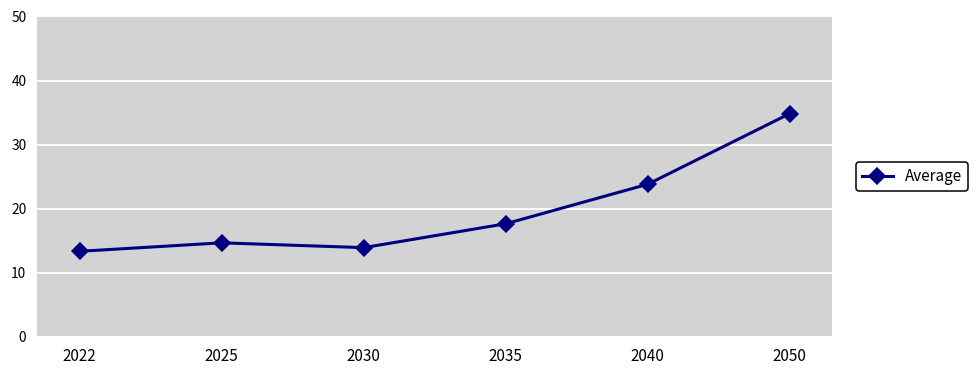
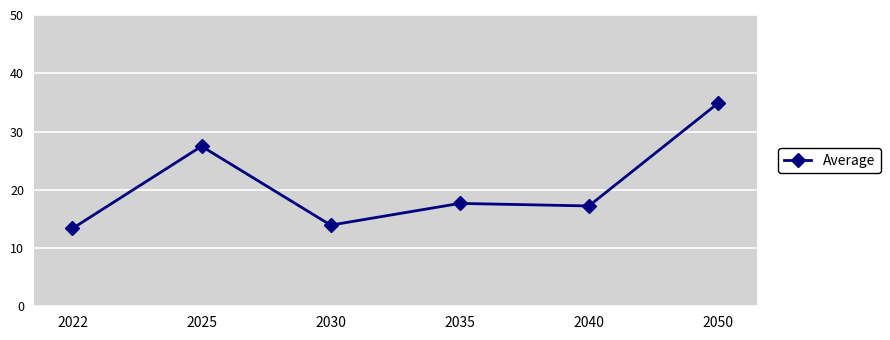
  {
    "2022": 13,
-   "2025": 15,
+   "2025": 27,
    "2030": 14,
    "2035": 18,
-   "2040": 24,
+   "2040": 17,
    "2050": 35
  }
